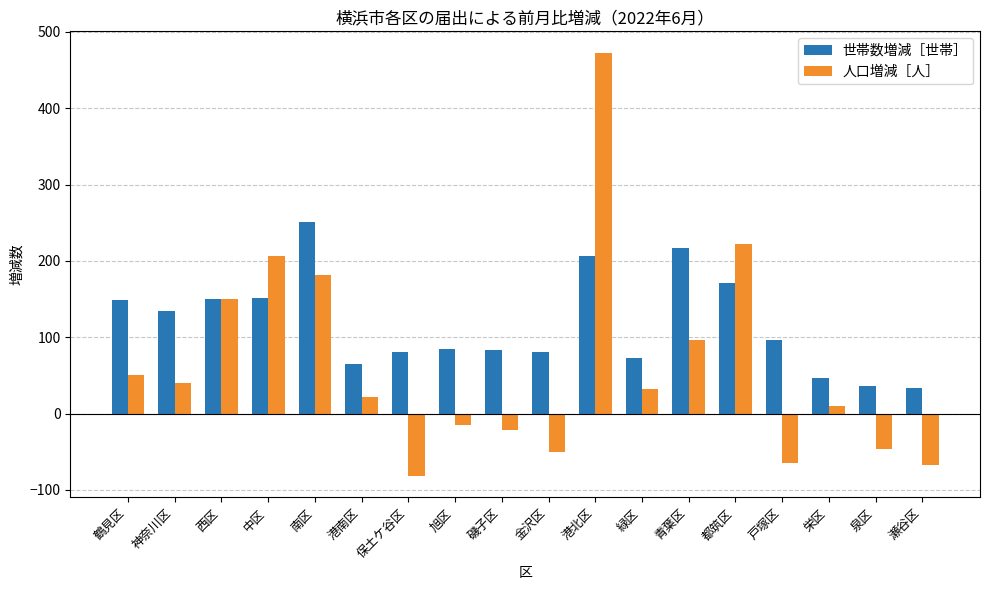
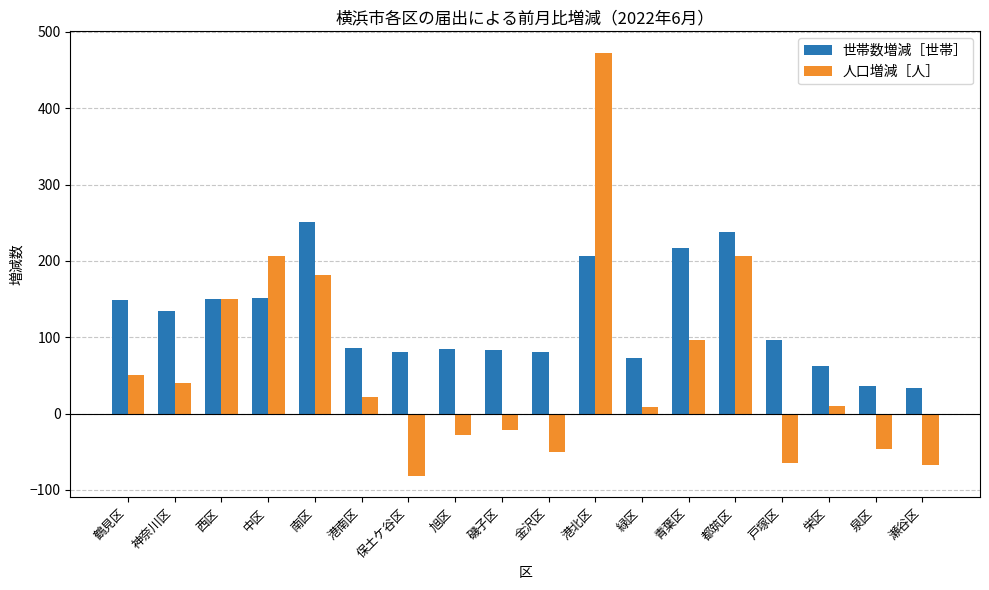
  {
    "世帯数増減［世帯］": {
      "鶴見区": 150,
      "神奈川区": 130,
      "西区": 150,
      "中区": 150,
      "南区": 250,
-     "港南区": 70,
+     "港南区": 90,
      "保土ケ谷区": 80,
      "旭区": 90,
      "磯子区": 80,
      "金沢区": 80,
      "港北区": 210,
      "緑区": 70,
      "青葉区": 220,
-     "都筑区": 170,
+     "都筑区": 240,
      "戸塚区": 100,
-     "栄区": 50,
+     "栄区": 60,
      "泉区": 40,
      "瀬谷区": 30
    },
    "人口増減［人］": {
      "鶴見区": 50,
      "神奈川区": 40,
      "西区": 150,
      "中区": 210,
      "南区": 180,
      "港南区": 20,
      "保土ケ谷区": -80,
-     "旭区": -20,
+     "旭区": -30,
      "磯子区": -20,
      "金沢区": -50,
      "港北区": 470,
-     "緑区": 30,
+     "緑区": 10,
      "青葉区": 100,
-     "都筑区": 220,
+     "都筑区": 210,
      "戸塚区": -70,
      "栄区": 10,
      "泉区": -50,
      "瀬谷区": -70
    }
  }
